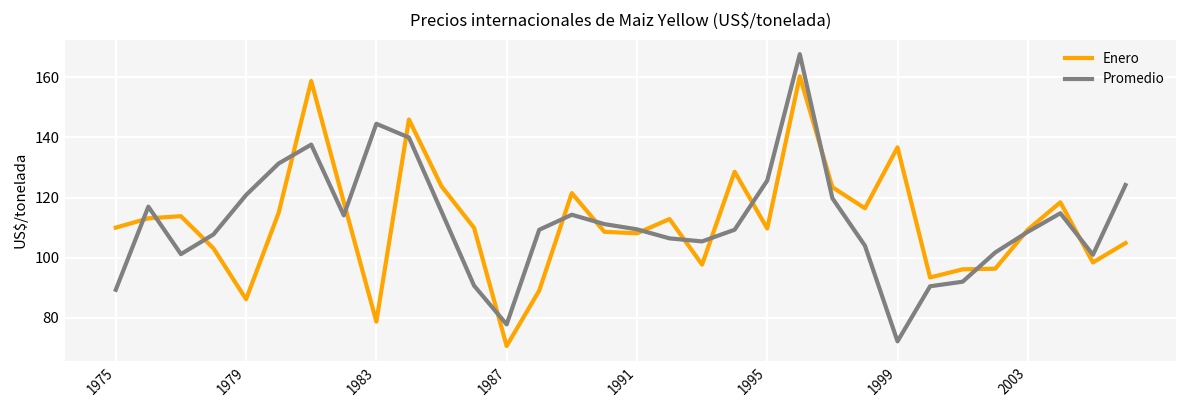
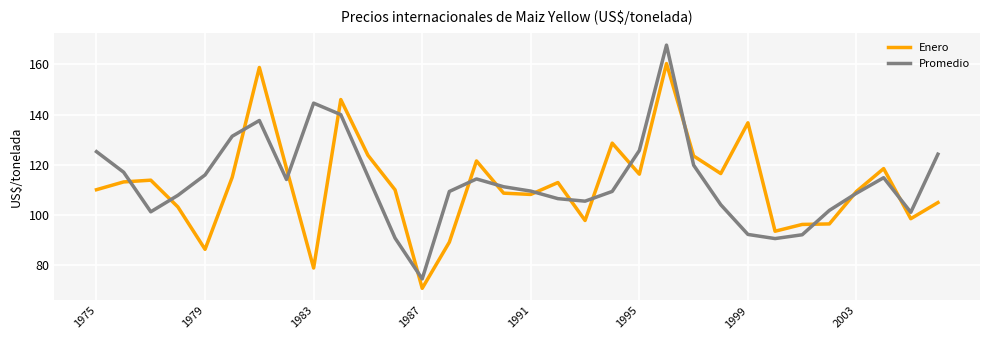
  {
    "Enero": {
      "1975": 110,
      "1979": 86,
      "1983": 79,
      "1987": 71,
      "1991": 108,
-     "1995": 110,
+     "1995": 116,
      "1999": 137
    },
    "Promedio": {
-     "1975": 89,
-     "1979": 121,
+     "1975": 125,
+     "1979": 116,
      "1983": 145,
-     "1987": 78,
+     "1987": 74,
      "1991": 109,
      "1995": 126,
-     "1999": 72
+     "1999": 92
    }
  }
